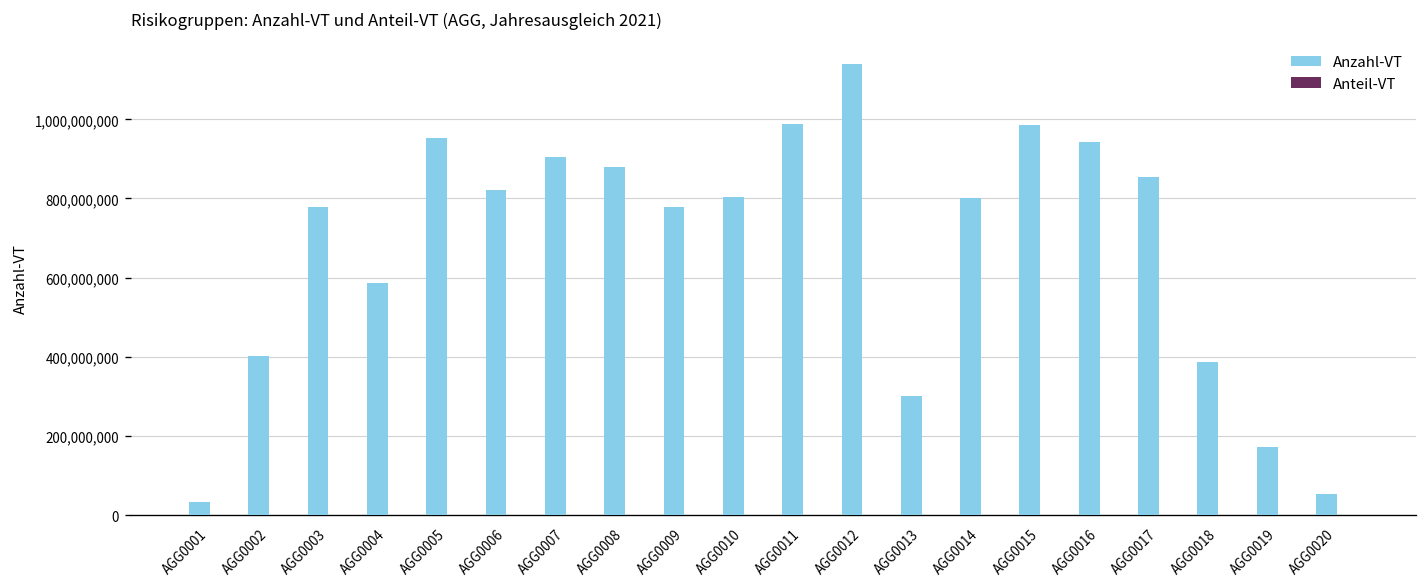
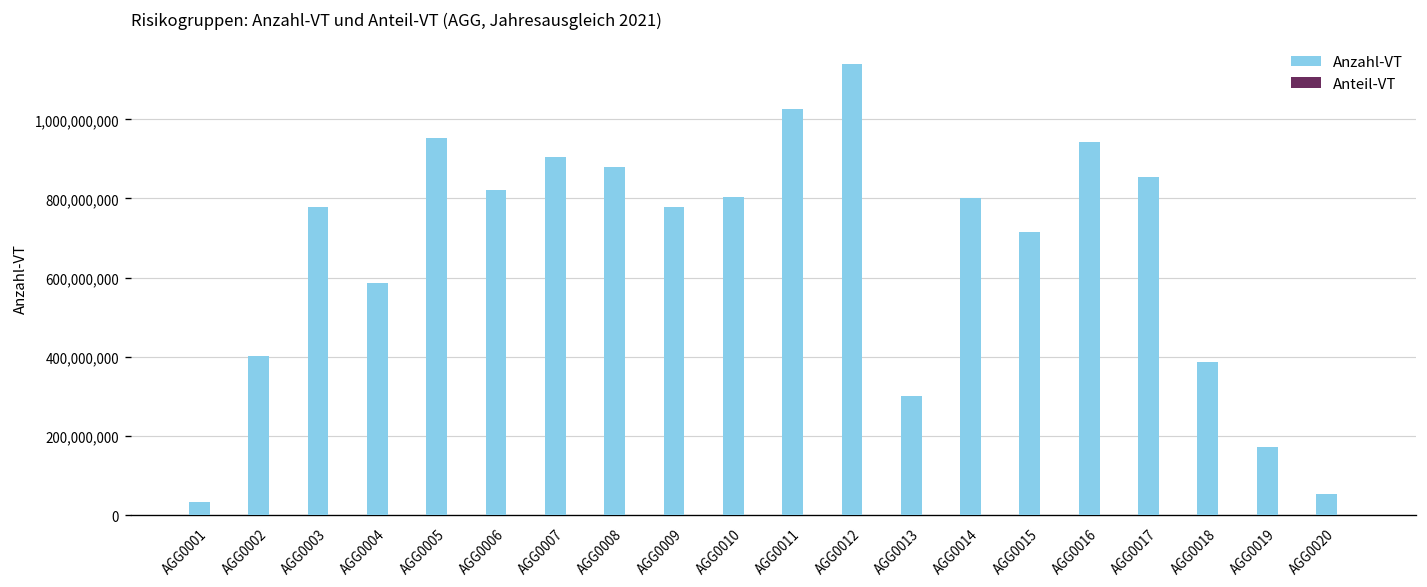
  {
    "Anzahl-VT": {
      "AGG0001": "30,000,000",
      "AGG0002": "400,000,000",
      "AGG0003": "780,000,000",
      "AGG0004": "590,000,000",
      "AGG0005": "950,000,000",
      "AGG0006": "820,000,000",
      "AGG0007": "910,000,000",
      "AGG0008": "880,000,000",
      "AGG0009": "780,000,000",
      "AGG0010": "800,000,000",
-     "AGG0011": "990,000,000",
+     "AGG0011": "1,030,000,000",
      "AGG0012": "1,140,000,000",
      "AGG0013": "300,000,000",
      "AGG0014": "800,000,000",
-     "AGG0015": "990,000,000",
+     "AGG0015": "720,000,000",
      "AGG0016": "940,000,000",
      "AGG0017": "850,000,000",
      "AGG0018": "390,000,000",
      "AGG0019": "170,000,000",
      "AGG0020": "50,000,000"
    }
  }
